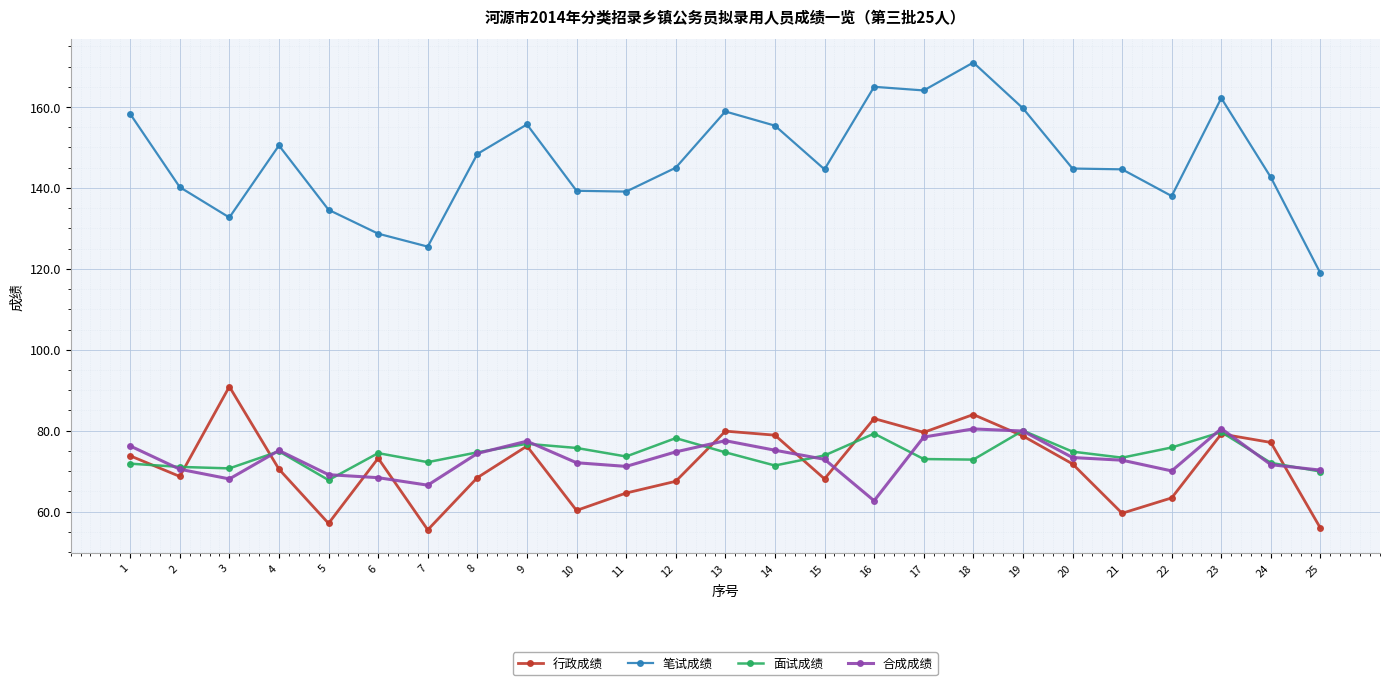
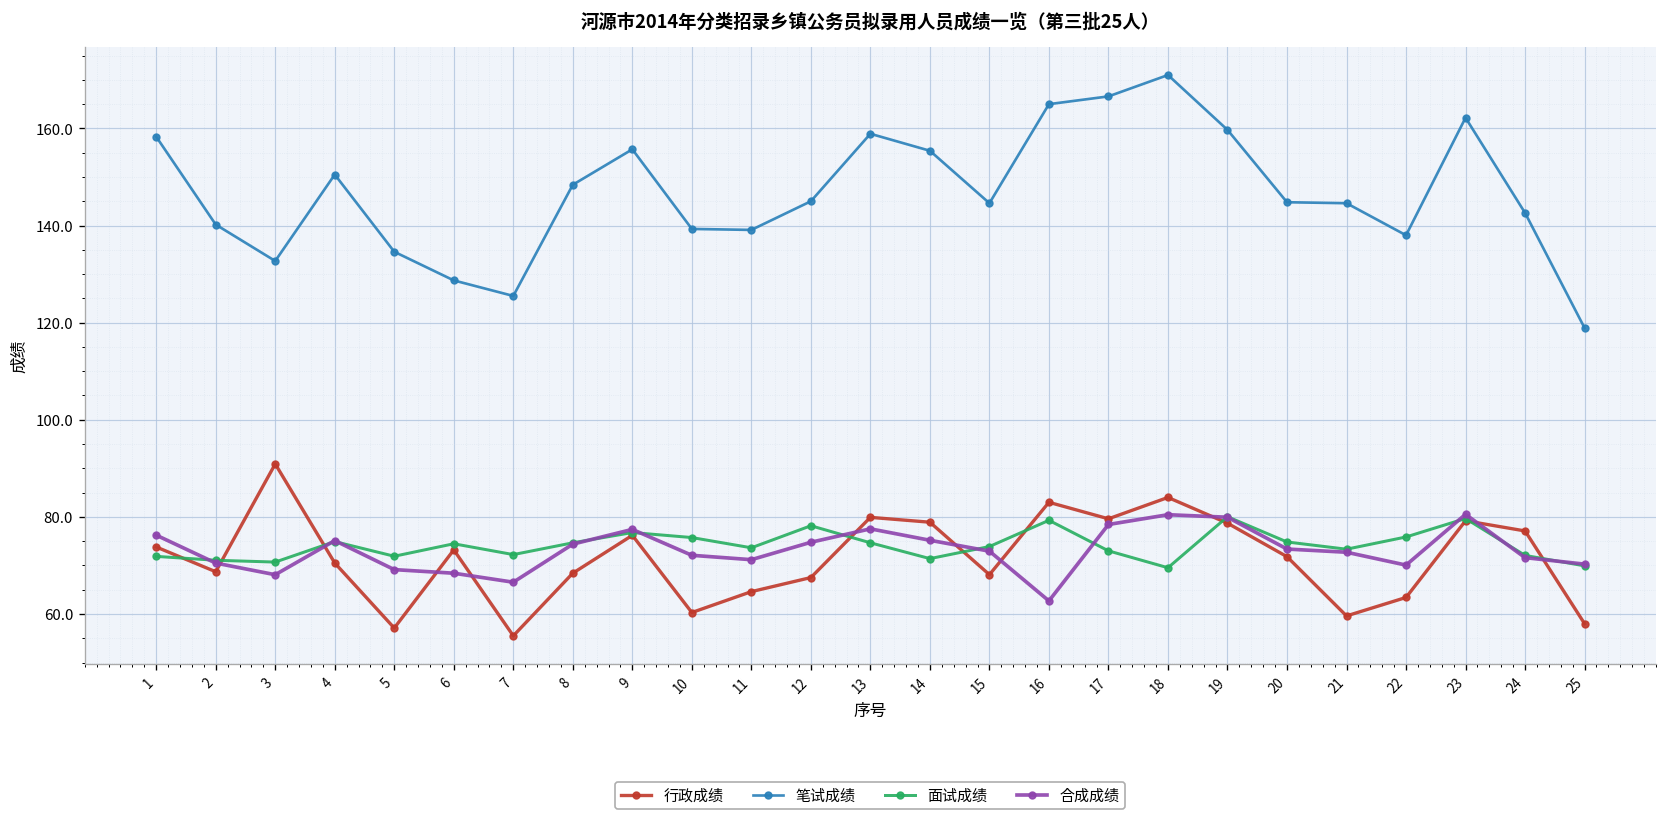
  {
    "行政成绩": {
      "1": 74,
      "2": 69,
      "3": 91,
      "4": 71,
      "5": 57,
      "6": 73,
      "7": 56,
      "8": 68,
      "10": 60,
      "11": 65,
      "12": 68,
      "13": 80,
      "14": 79,
      "15": 68,
      "16": 83,
      "17": 80,
      "18": 84,
      "19": 79,
      "20": 72,
      "21": 60,
      "22": 63,
      "24": 77,
-     "25": 56
+     "25": 58
    },
    "笔试成绩": {
      "1": 158,
      "2": 140,
      "3": 133,
      "4": 151,
      "5": 135,
      "6": 129,
      "7": 126,
      "8": 148,
      "9": 156,
      "10": 139,
      "11": 139,
      "12": 145,
      "13": 159,
      "14": 155,
      "15": 145,
      "16": 165,
-     "17": 164,
+     "17": 167,
      "18": 171,
      "19": 160,
      "20": 145,
      "21": 145,
      "22": 138,
      "23": 162,
      "24": 143,
      "25": 119
    },
    "面试成绩": {
      "1": 72,
      "3": 71,
-     "5": 68,
+     "5": 72,
      "6": 74,
      "7": 72,
      "10": 76,
      "11": 74,
      "12": 78,
      "13": 75,
      "14": 71,
      "15": 74,
      "16": 79,
      "17": 73,
-     "18": 73,
+     "18": 70,
      "20": 75,
      "22": 76
    },
    "合成成绩": {
      "1": 76,
      "3": 68,
      "5": 69,
      "6": 68,
      "7": 67,
      "9": 77,
      "10": 72,
      "11": 71,
      "12": 75,
      "13": 78,
      "14": 75,
      "15": 73,
      "16": 63,
      "17": 78,
      "18": 80,
      "20": 73,
      "22": 70,
      "23": 81
    }
  }
